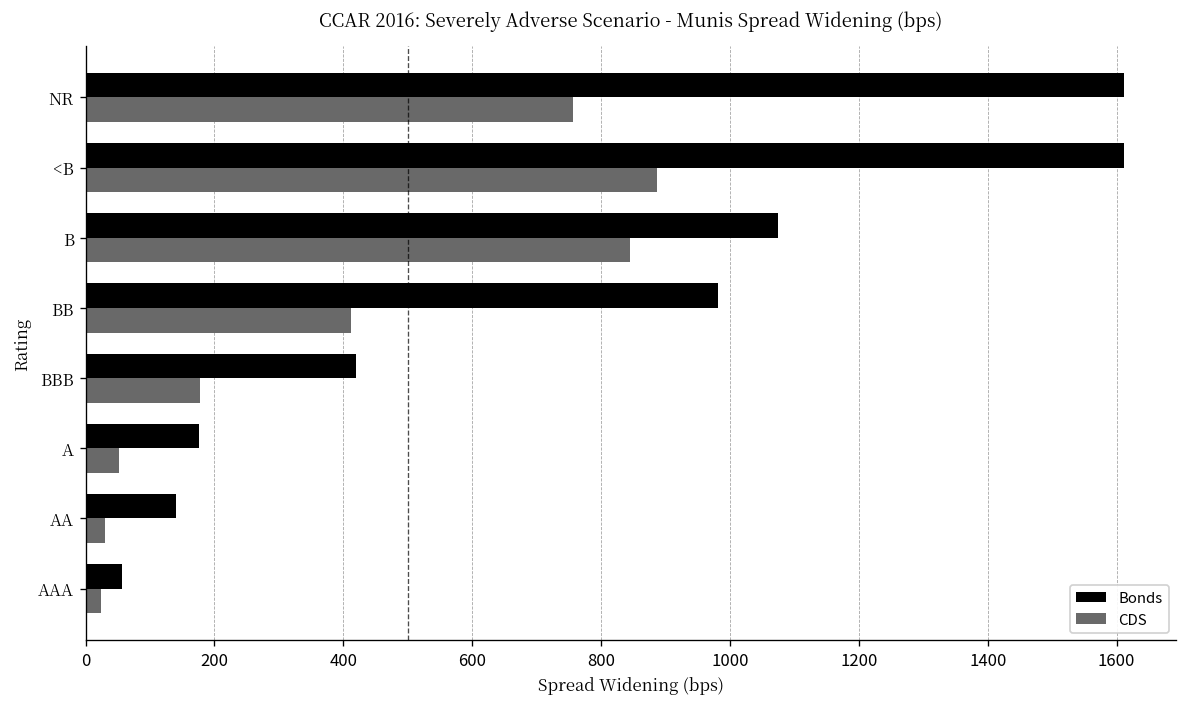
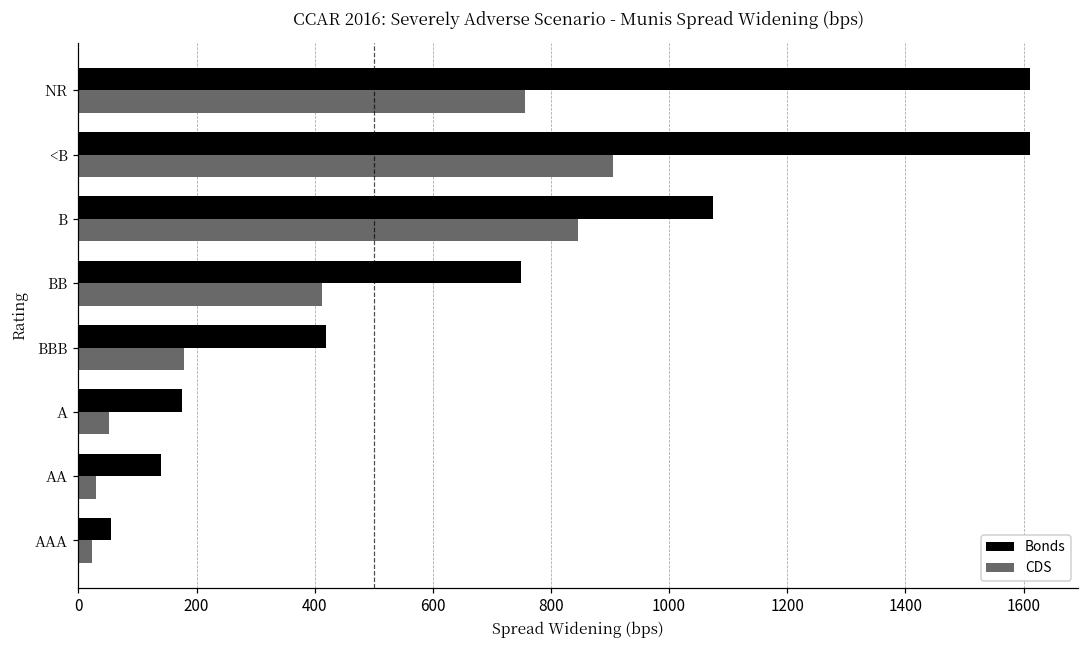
  {
    "Bonds": {
      "NR": 1610,
      "<B": 1610,
      "B": 1070,
-     "BB": 980,
+     "BB": 750,
      "BBB": 420,
      "A": 180,
      "AA": 140,
      "AAA": 60
    },
    "CDS": {
      "NR": 760,
-     "<B": 890,
+     "<B": 900,
      "B": 850,
      "BB": 410,
      "BBB": 180,
      "A": 50,
      "AA": 30,
      "AAA": 20
    }
  }
